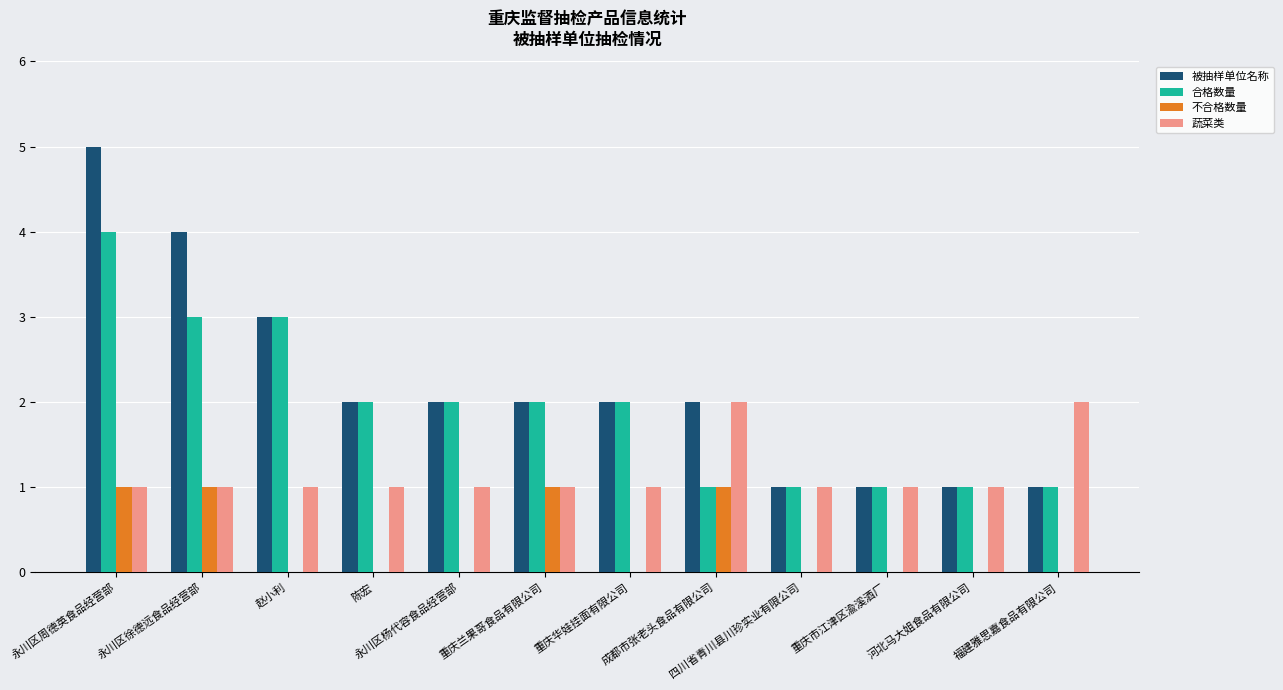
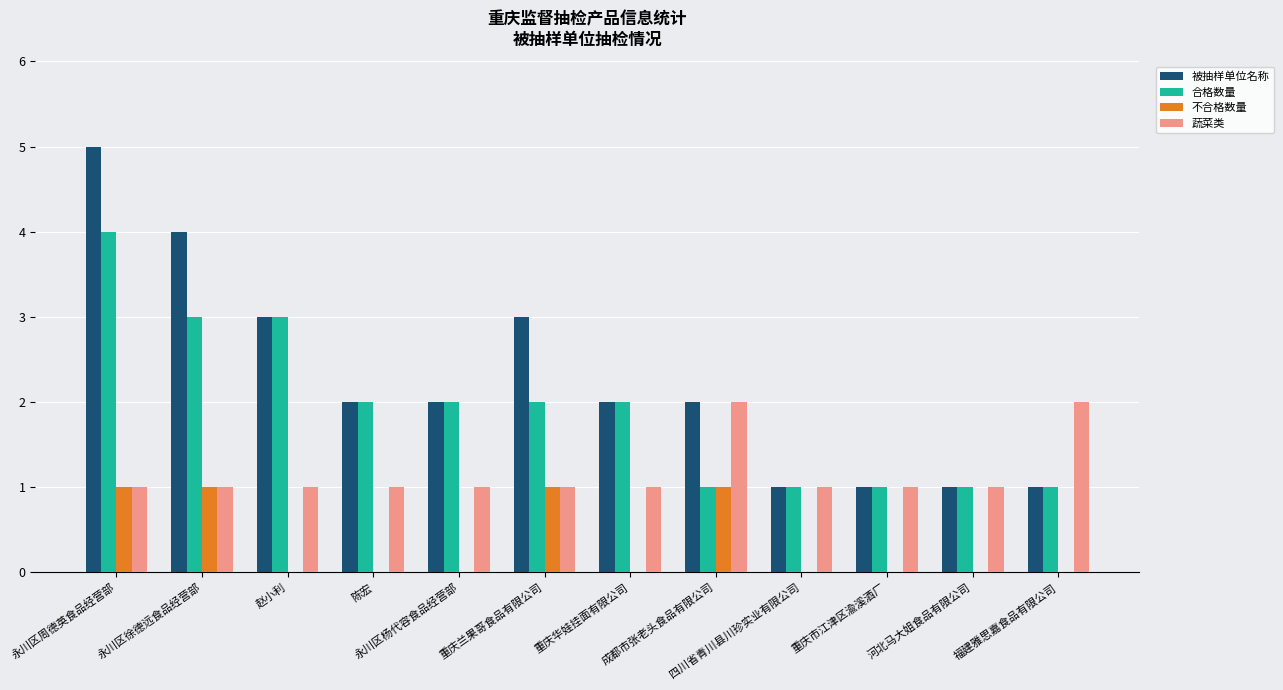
  {
    "被抽样单位名称": {
      "永川区周德英食品经营部": 5,
      "永川区徐德远食品经营部": 4,
      "赵小利": 3,
      "陈宏": 2,
      "永川区杨代容食品经营部": 2,
-     "重庆兰果哥食品有限公司": 2,
+     "重庆兰果哥食品有限公司": 3,
      "重庆华娃挂面有限公司": 2,
      "成都市张老头食品有限公司": 2,
      "四川省青川县川珍实业有限公司": 1,
      "重庆市江津区渝溪酒厂": 1,
      "河北马大姐食品有限公司": 1,
      "福建雅思嘉食品有限公司": 1
    },
    "合格数量": {
      "永川区周德英食品经营部": 4,
      "永川区徐德远食品经营部": 3,
      "赵小利": 3,
      "陈宏": 2,
      "永川区杨代容食品经营部": 2,
      "重庆兰果哥食品有限公司": 2,
      "重庆华娃挂面有限公司": 2,
      "成都市张老头食品有限公司": 1,
      "四川省青川县川珍实业有限公司": 1,
      "重庆市江津区渝溪酒厂": 1,
      "河北马大姐食品有限公司": 1,
      "福建雅思嘉食品有限公司": 1
    },
    "不合格数量": {
      "永川区周德英食品经营部": 1,
      "永川区徐德远食品经营部": 1,
      "赵小利": 0,
      "陈宏": 0,
      "永川区杨代容食品经营部": 0,
      "重庆兰果哥食品有限公司": 1,
      "重庆华娃挂面有限公司": 0,
      "成都市张老头食品有限公司": 1,
      "四川省青川县川珍实业有限公司": 0,
      "重庆市江津区渝溪酒厂": 0,
      "河北马大姐食品有限公司": 0,
      "福建雅思嘉食品有限公司": 0
    },
    "蔬菜类": {
      "永川区周德英食品经营部": 1,
      "永川区徐德远食品经营部": 1,
      "赵小利": 1,
      "陈宏": 1,
      "永川区杨代容食品经营部": 1,
      "重庆兰果哥食品有限公司": 1,
      "重庆华娃挂面有限公司": 1,
      "成都市张老头食品有限公司": 2,
      "四川省青川县川珍实业有限公司": 1,
      "重庆市江津区渝溪酒厂": 1,
      "河北马大姐食品有限公司": 1,
      "福建雅思嘉食品有限公司": 2
    }
  }
